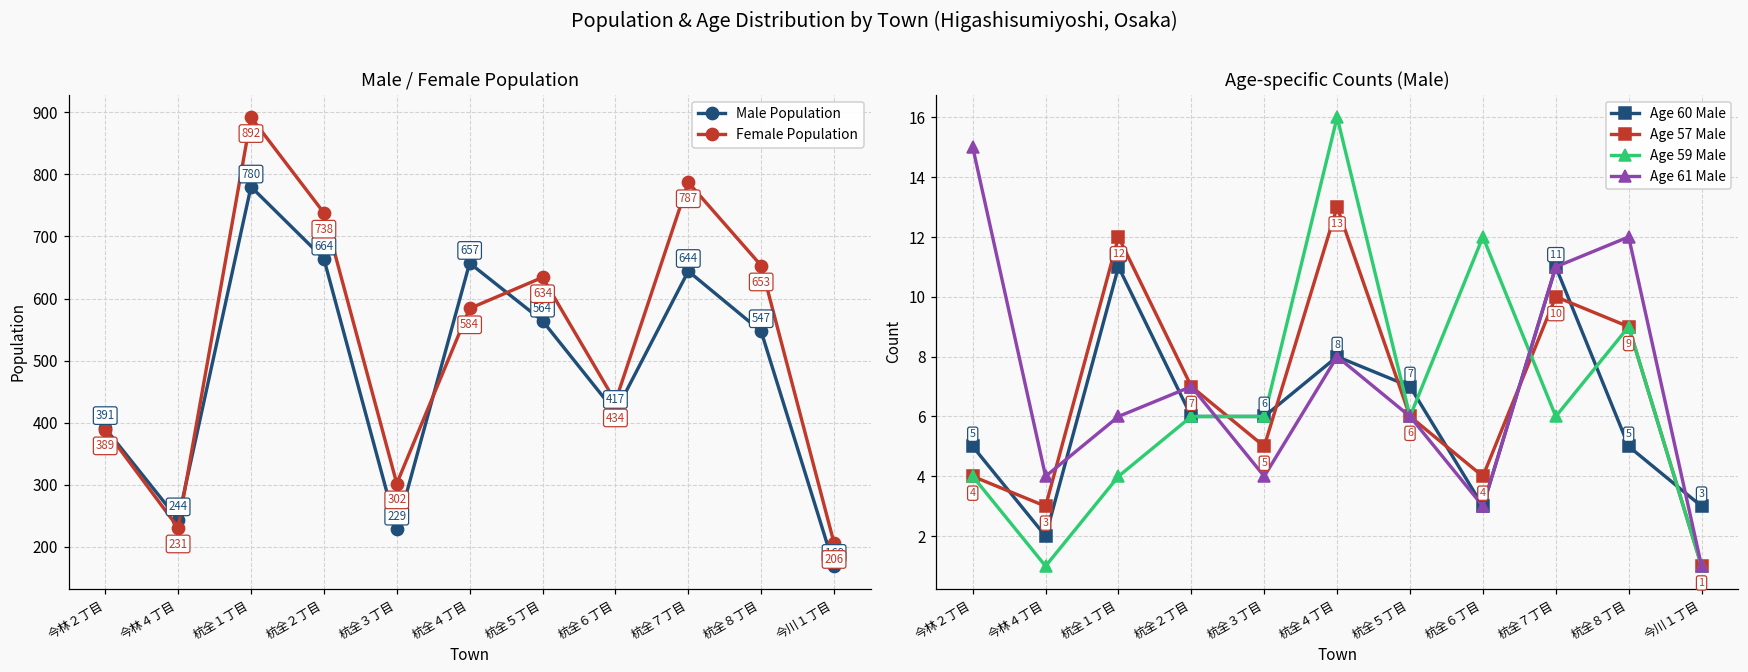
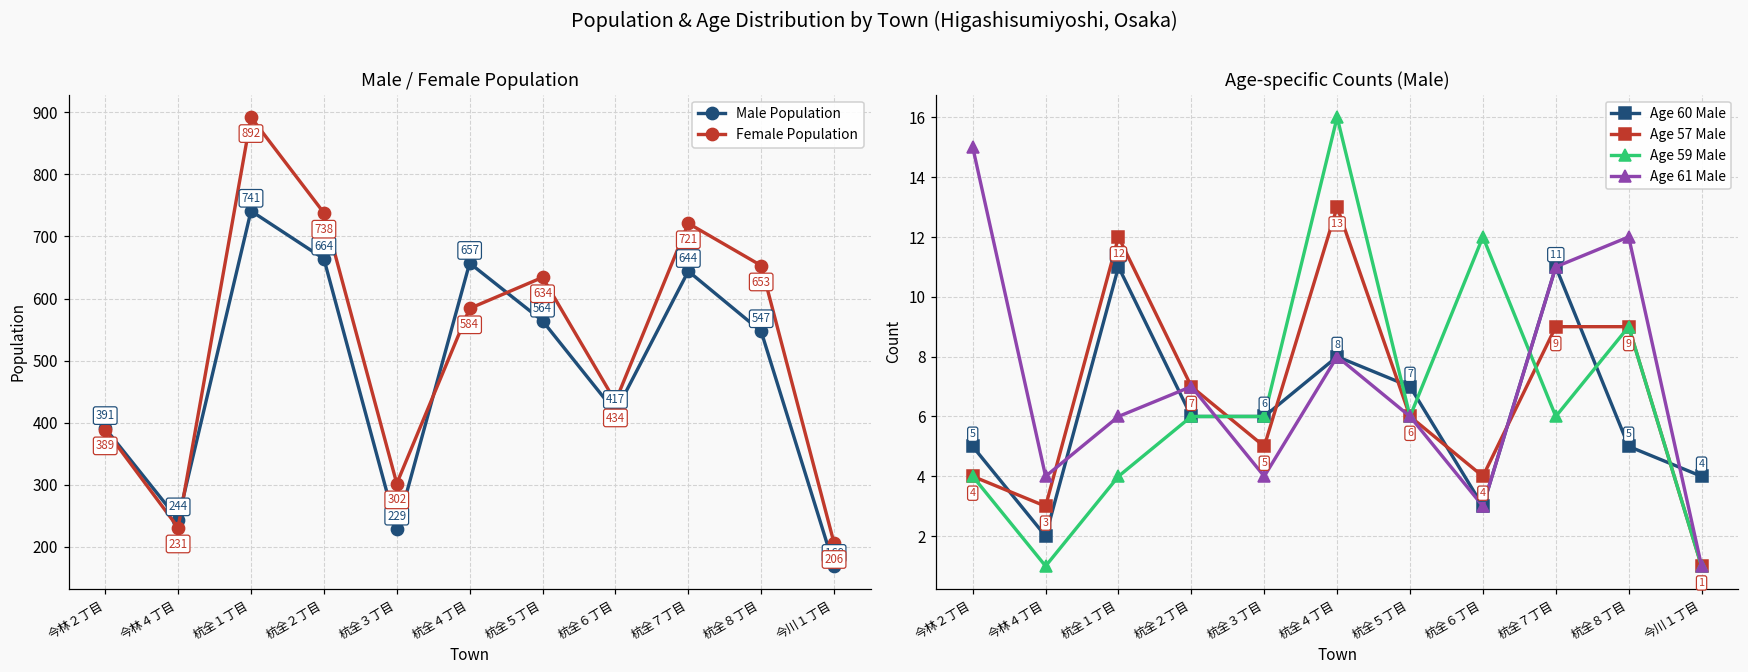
  {
    "Male / Female Population": {
      "Male Population": {
-       "杭全１丁目": 780
+       "杭全１丁目": 741
      },
      "Female Population": {
-       "杭全７丁目": 787
+       "杭全７丁目": 721
      }
    },
    "Age-specific Counts (Male)": {
      "Age 60 Male": {
-       "今川１丁目": 3
+       "今川１丁目": 4
      },
      "Age 57 Male": {
-       "杭全７丁目": 10
+       "杭全７丁目": 9
      },
      "Age 59 Male": {
        "今林４丁目": 1.0,
        "杭全１丁目": 4.0,
        "杭全４丁目": 16.0,
        "杭全６丁目": 12.0,
        "杭全７丁目": 6.0
      },
      "Age 61 Male": {
        "今林２丁目": 15.0,
        "今林４丁目": 4.0,
        "杭全１丁目": 6.0,
        "杭全８丁目": 12.0
      }
    }
  }
